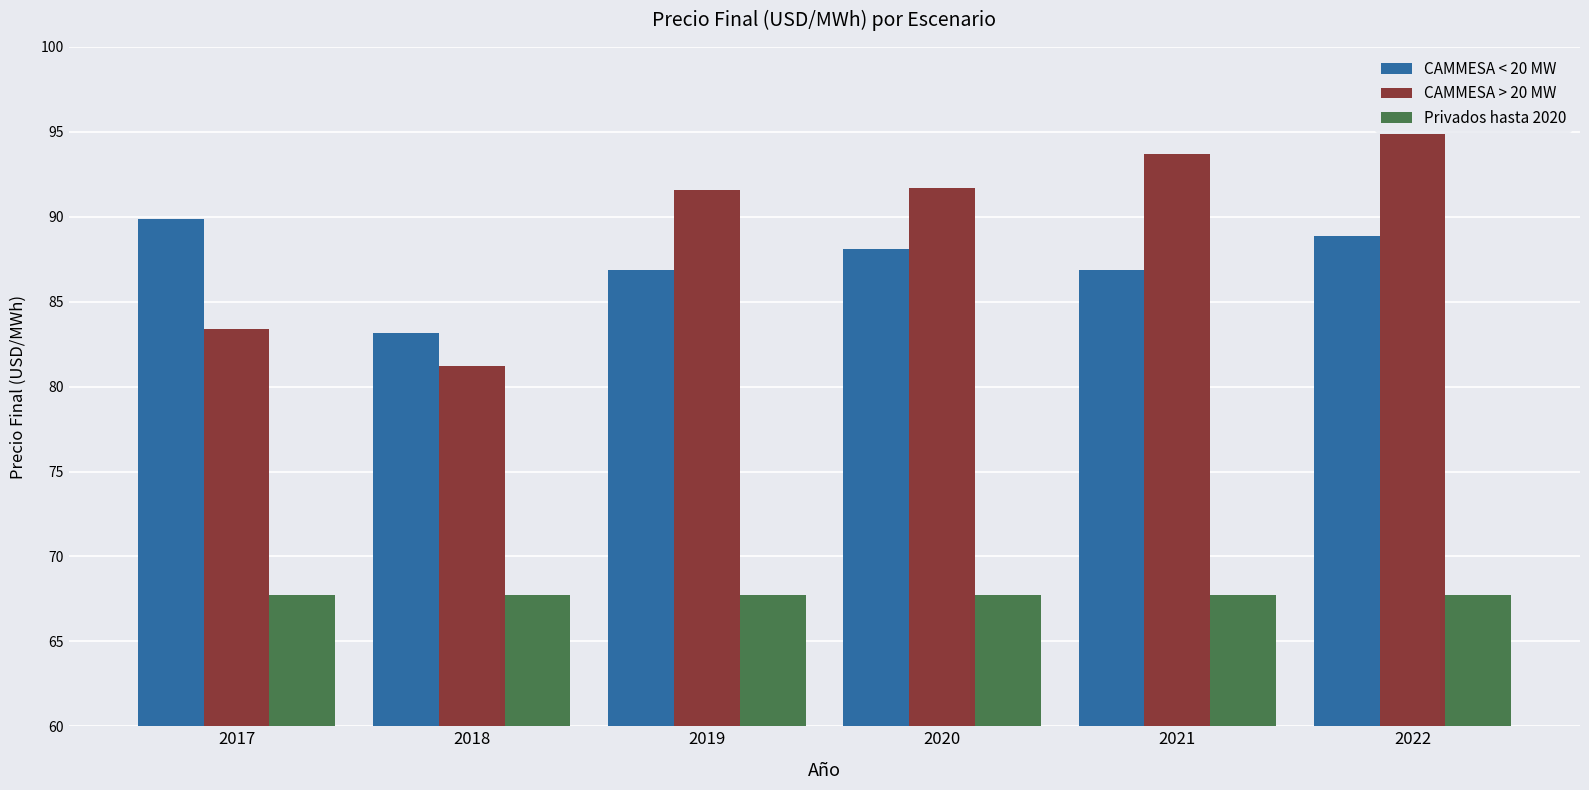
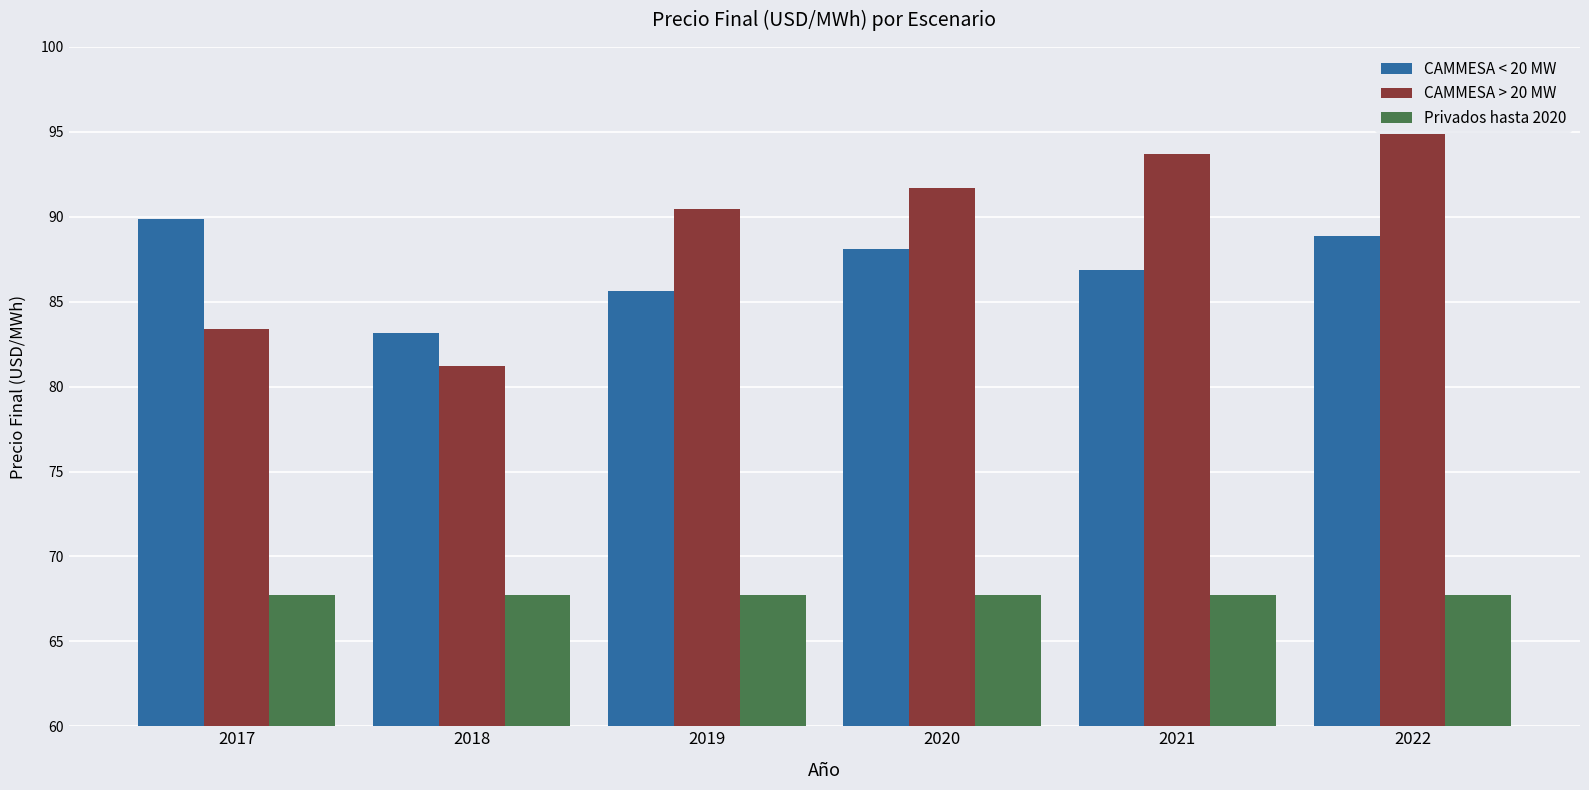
  {
    "CAMMESA < 20 MW": {
      "2017": 89.9,
      "2018": 83.2,
-     "2019": 86.8,
+     "2019": 85.6,
      "2020": 88.1,
      "2021": 86.9,
      "2022": 88.9
    },
    "CAMMESA > 20 MW": {
      "2017": 83.4,
      "2018": 81.2,
-     "2019": 91.6,
+     "2019": 90.4,
      "2020": 91.7,
      "2021": 93.7,
      "2022": 94.9
    },
    "Privados hasta 2020": {
      "2017": 67.7,
      "2018": 67.7,
      "2019": 67.7,
      "2020": 67.7,
      "2021": 67.7,
      "2022": 67.7
    }
  }
